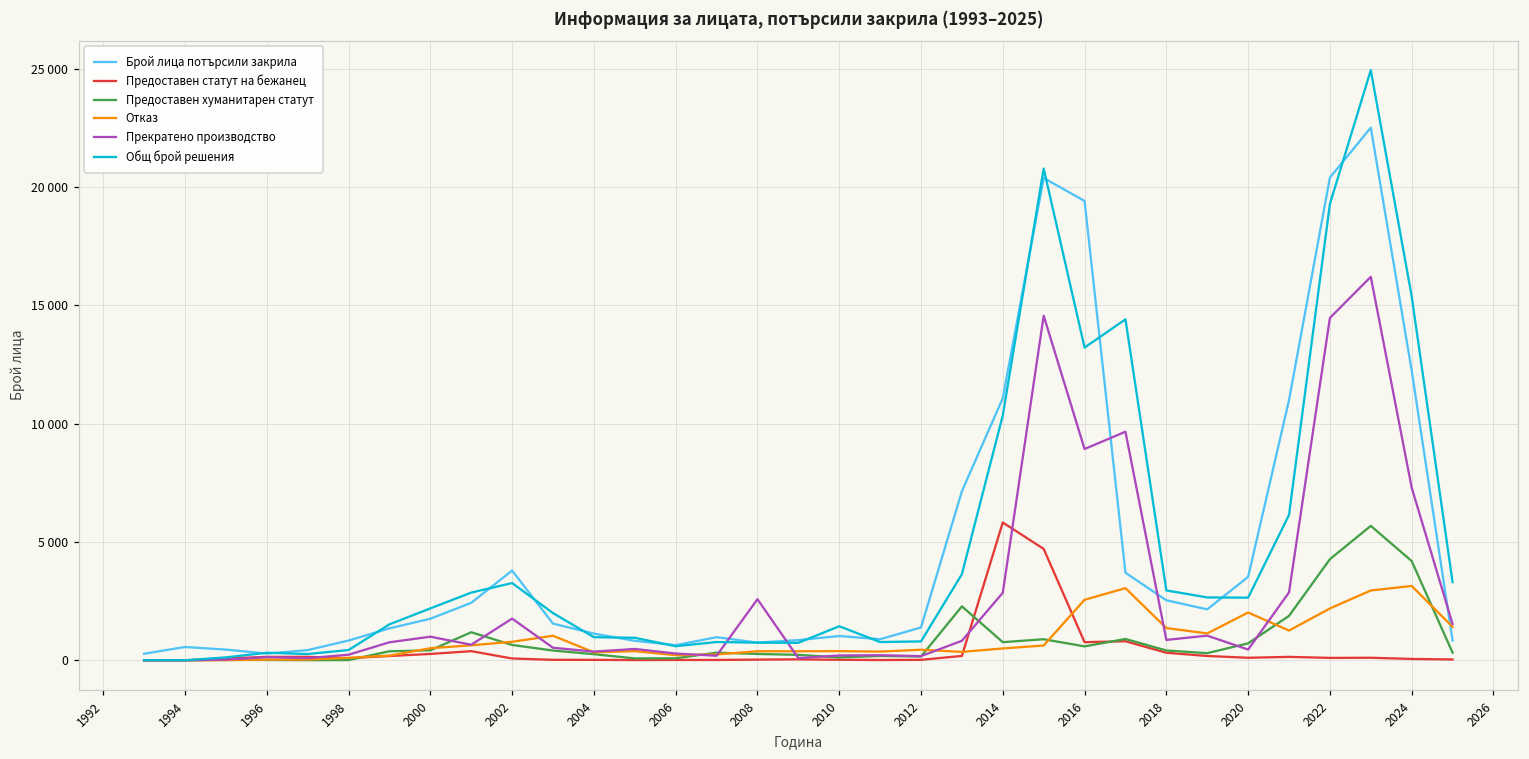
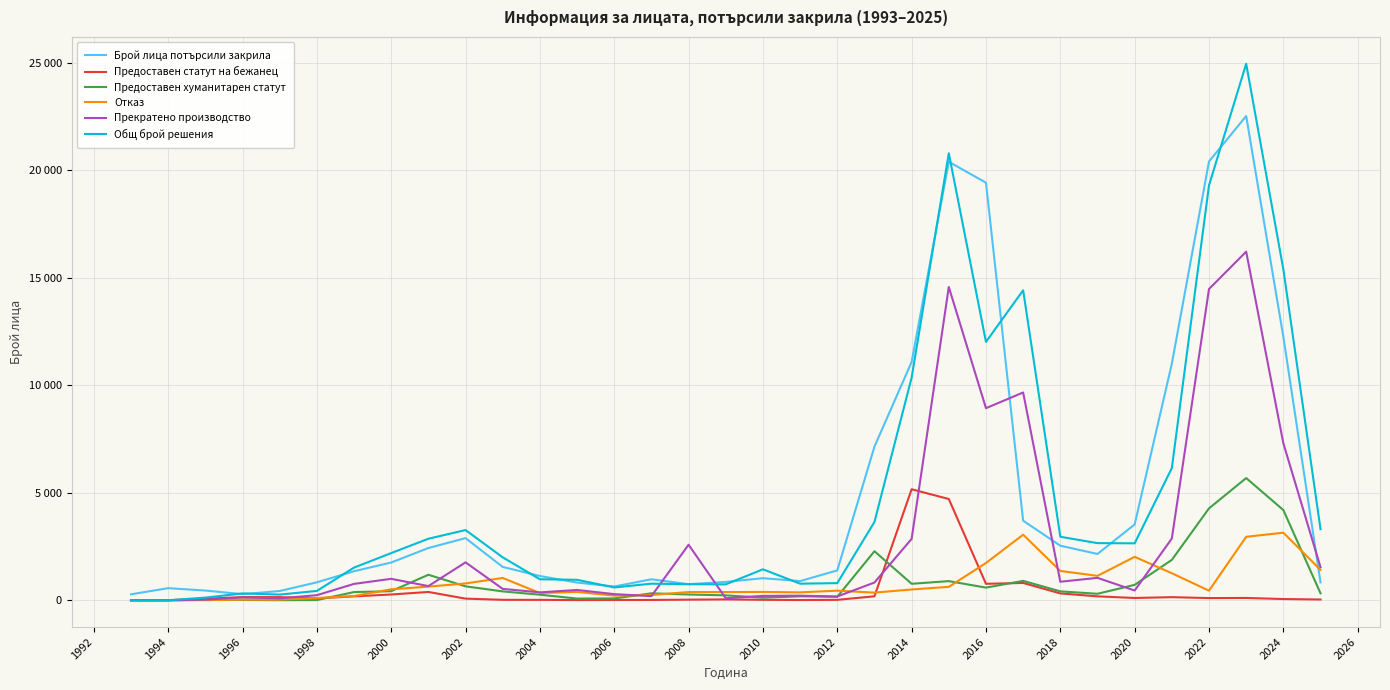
  {
    "Брой лица потърсили закрила": {
      "1994": 600,
      "1998": 800,
      "2000": 1800,
-     "2002": 3800,
+     "2002": 2900,
      "2004": 1100,
      "2010": 1000,
      "2012": 1400,
      "2014": 11100,
      "2016": 19400,
      "2018": 2500,
      "2020": 3500,
      "2022": 20400,
      "2024": 12300
    },
    "Предоставен статут на бежанец": {
      "2000": 300,
      "2002": 100,
      "2004": 0,
      "2008": 0,
      "2012": 0,
-     "2014": 5800,
+     "2014": 5200,
      "2016": 800,
      "2020": 100,
      "2022": 100,
      "2024": 100
    },
    "Предоставен хуманитарен статут": {
      "2002": 600,
      "2014": 800,
      "2016": 600,
      "2020": 700,
      "2022": 4300,
      "2024": 4200
    },
    "Отказ": {
      "2002": 800,
      "2010": 400,
      "2012": 400,
      "2014": 500,
-     "2016": 2600,
+     "2016": 1700,
      "2018": 1400,
      "2020": 2000,
-     "2022": 2200,
+     "2022": 400,
      "2024": 3100
    },
    "Прекратено производство": {
      "1998": 200,
      "2000": 1000,
      "2002": 1800,
      "2008": 2600,
      "2014": 2900,
      "2016": 8900,
      "2018": 900,
      "2020": 500,
      "2022": 14500,
      "2024": 7300
    },
    "Общ брой решения": {
      "1998": 400,
      "2000": 2200,
      "2002": 3300,
      "2004": 1000,
      "2010": 1400,
      "2012": 800,
      "2014": 10400,
-     "2016": 13200,
+     "2016": 12000,
      "2018": 3000,
      "2020": 2600,
      "2022": 19300,
      "2024": 15400
    }
  }
